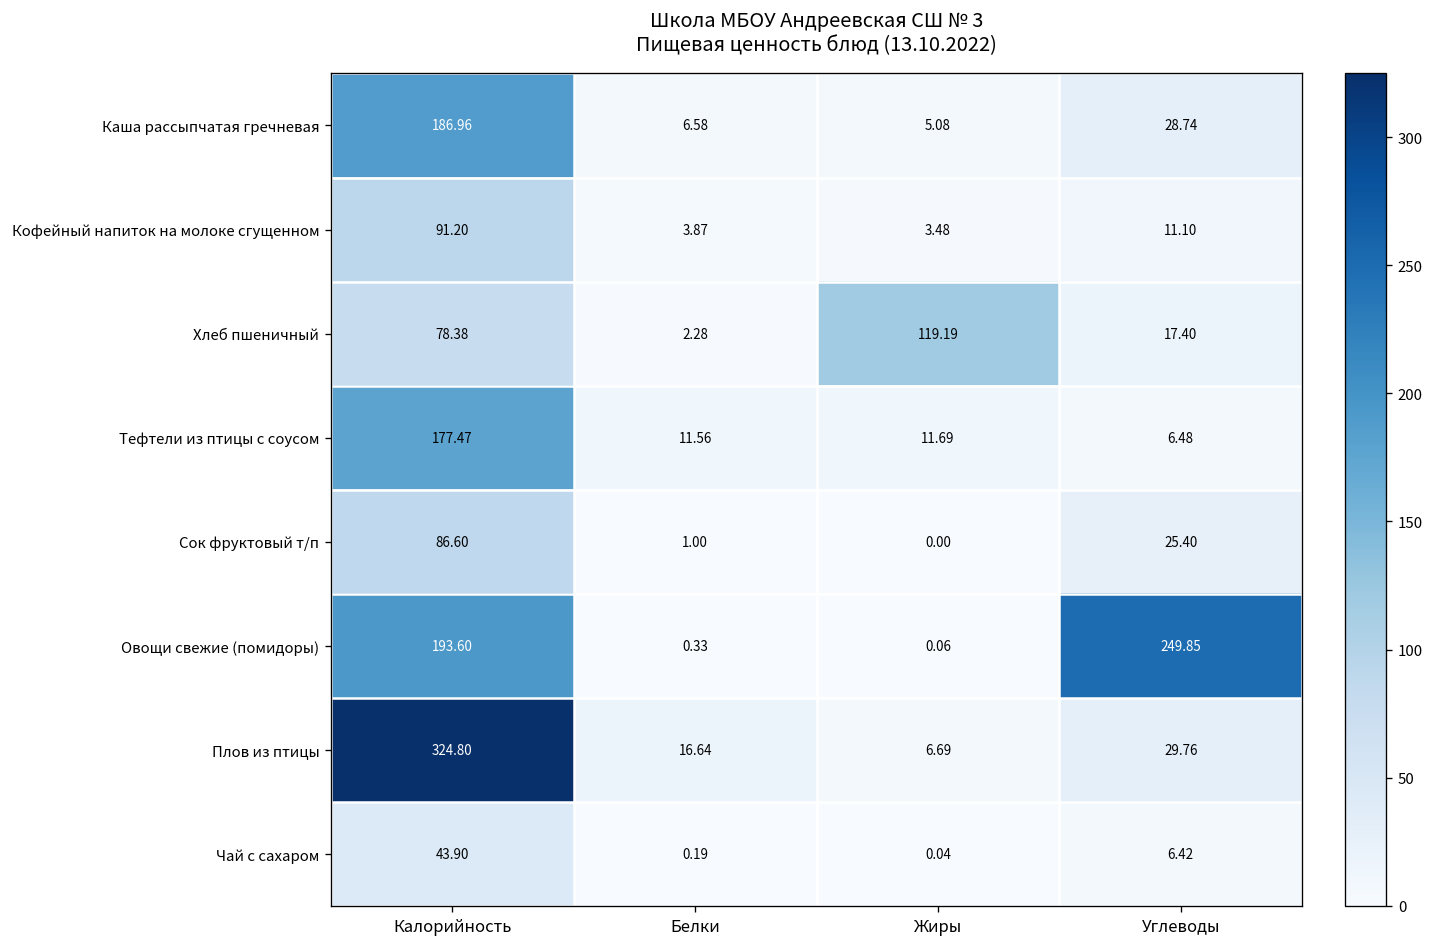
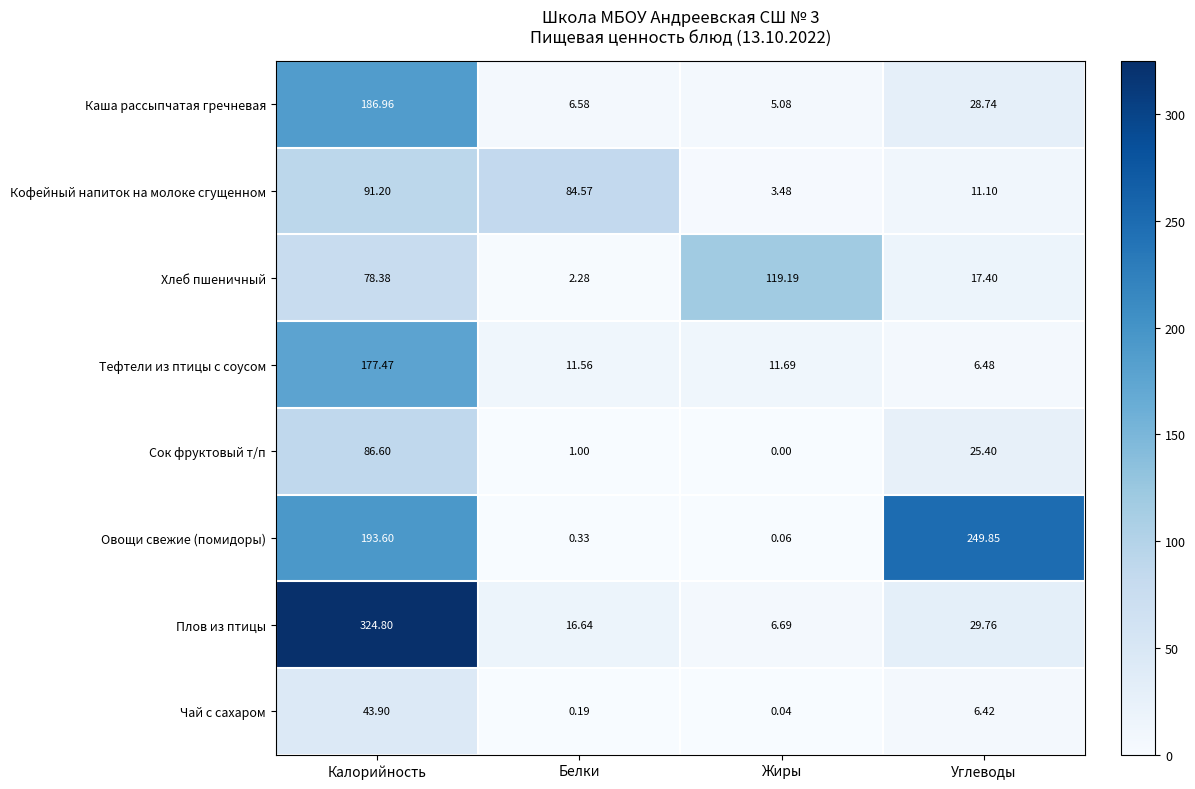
  {
    "Каша рассыпчатая гречневая": {
      "Калорийность": 186.96,
      "Белки": 6.58,
      "Жиры": 5.08,
      "Углеводы": 28.74
    },
    "Кофейный напиток на молоке сгущенном": {
      "Калорийность": 91.20,
-     "Белки": 3.87,
+     "Белки": 84.57,
      "Жиры": 3.48,
      "Углеводы": 11.10
    },
    "Хлеб пшеничный": {
      "Калорийность": 78.38,
      "Белки": 2.28,
      "Жиры": 119.19,
      "Углеводы": 17.40
    },
    "Тефтели из птицы с соусом": {
      "Калорийность": 177.47,
      "Белки": 11.56,
      "Жиры": 11.69,
      "Углеводы": 6.48
    },
    "Сок фруктовый т/п": {
      "Калорийность": 86.60,
      "Белки": 1.00,
      "Жиры": 0.00,
      "Углеводы": 25.40
    },
    "Овощи свежие (помидоры)": {
      "Калорийность": 193.60,
      "Белки": 0.33,
      "Жиры": 0.06,
      "Углеводы": 249.85
    },
    "Плов из птицы": {
      "Калорийность": 324.80,
      "Белки": 16.64,
      "Жиры": 6.69,
      "Углеводы": 29.76
    },
    "Чай с сахаром": {
      "Калорийность": 43.90,
      "Белки": 0.19,
      "Жиры": 0.04,
      "Углеводы": 6.42
    }
  }
